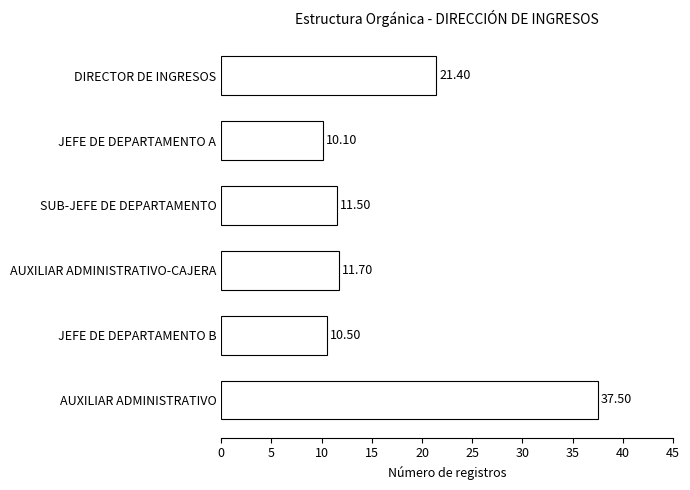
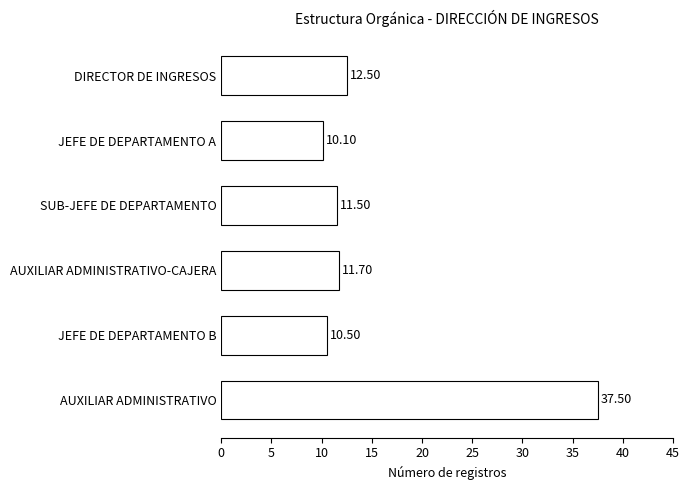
  {
-   "DIRECTOR DE INGRESOS": 21.40,
+   "DIRECTOR DE INGRESOS": 12.50,
    "JEFE DE DEPARTAMENTO A": 10.10,
    "SUB-JEFE DE DEPARTAMENTO": 11.50,
    "AUXILIAR ADMINISTRATIVO-CAJERA": 11.70,
    "JEFE DE DEPARTAMENTO B": 10.50,
    "AUXILIAR ADMINISTRATIVO": 37.50
  }
